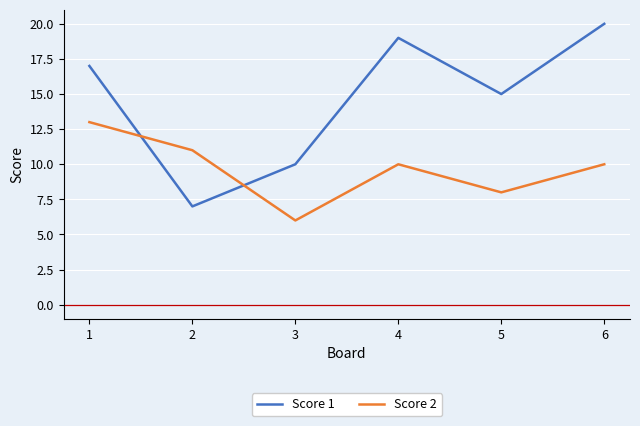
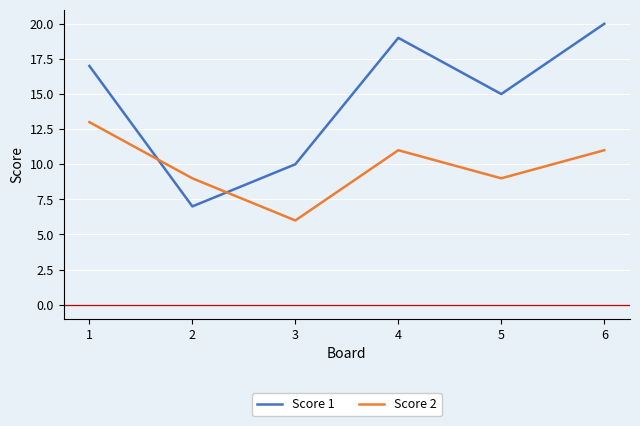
  {
    "Score 1": {
      "1": 17,
      "2": 7,
      "3": 10,
      "4": 19,
      "5": 15,
      "6": 20
    },
    "Score 2": {
      "1": 13,
-     "2": 11,
+     "2": 9,
      "3": 6,
-     "4": 10,
-     "5": 8,
-     "6": 10
+     "4": 11,
+     "5": 9,
+     "6": 11
    }
  }
